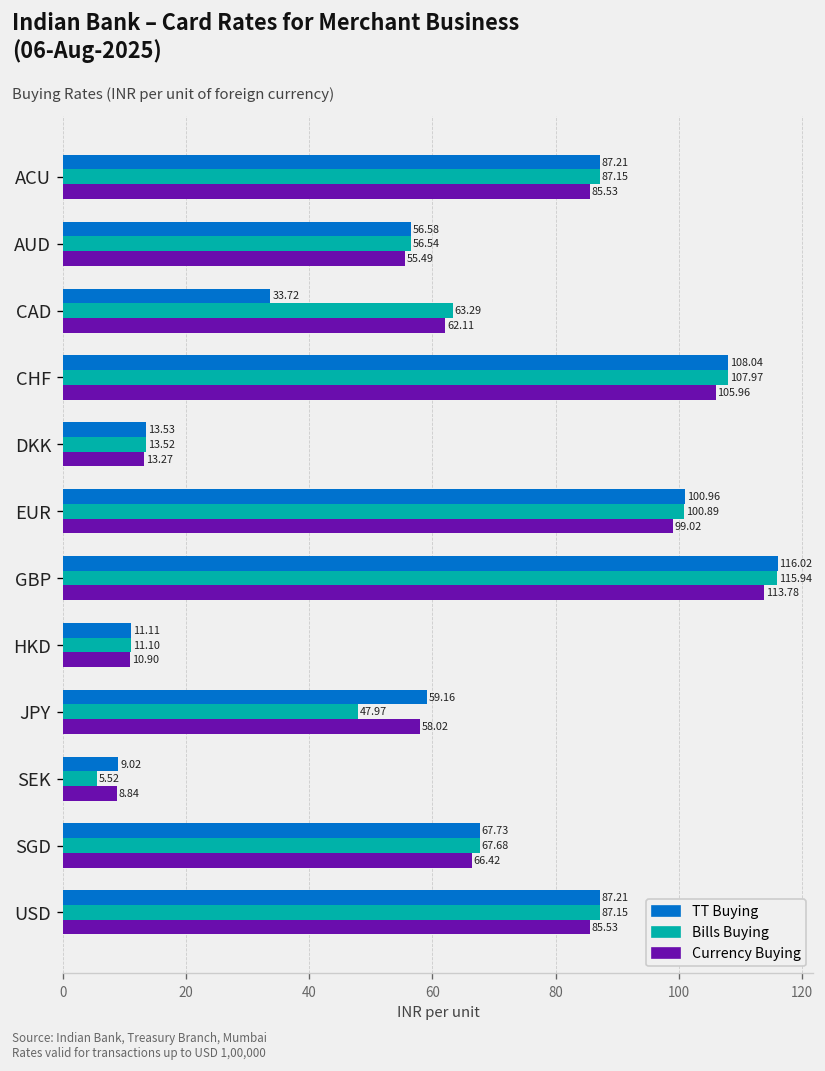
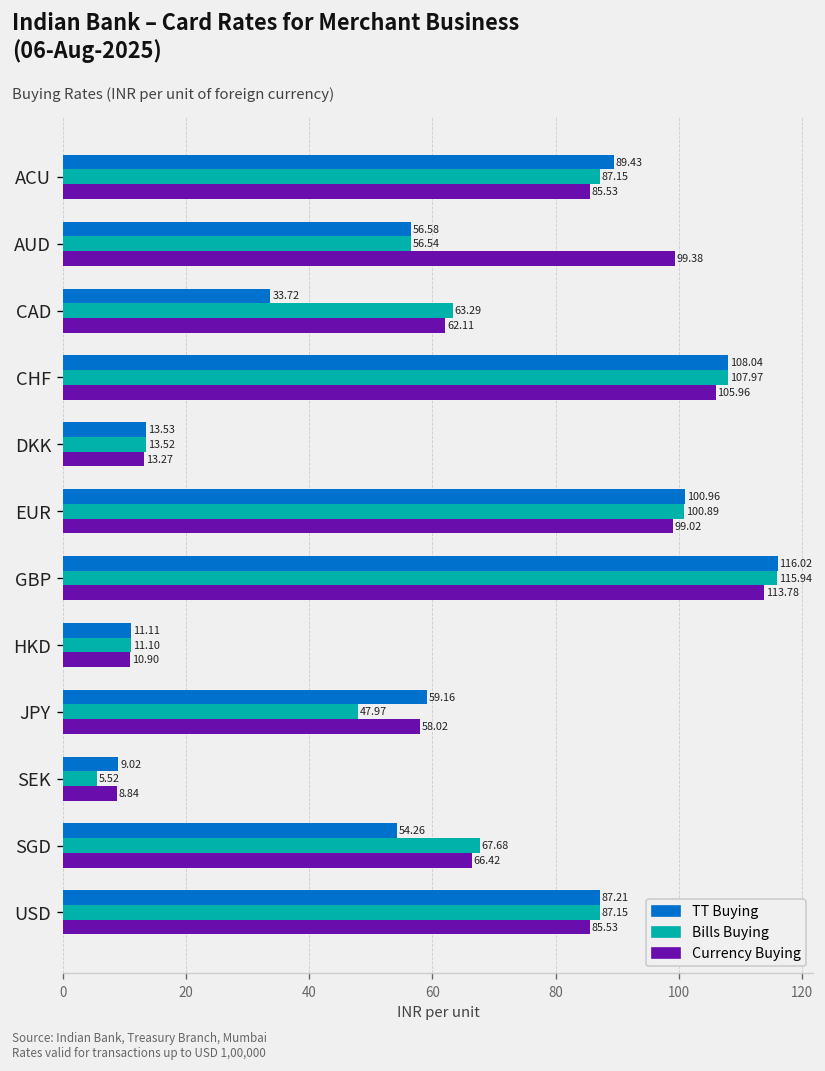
  {
    "TT Buying": {
-     "ACU": 87.21,
+     "ACU": 89.43,
      "AUD": 56.58,
      "CAD": 33.72,
      "CHF": 108.04,
      "DKK": 13.53,
      "EUR": 100.96,
      "GBP": 116.02,
      "HKD": 11.11,
      "JPY": 59.16,
      "SEK": 9.02,
-     "SGD": 67.73,
+     "SGD": 54.26,
      "USD": 87.21
    },
    "Bills Buying": {
      "ACU": 87.15,
      "AUD": 56.54,
      "CAD": 63.29,
      "CHF": 107.97,
      "DKK": 13.52,
      "EUR": 100.89,
      "GBP": 115.94,
      "HKD": 11.10,
      "JPY": 47.97,
      "SEK": 5.52,
      "SGD": 67.68,
      "USD": 87.15
    },
    "Currency Buying": {
      "ACU": 85.53,
-     "AUD": 55.49,
+     "AUD": 99.38,
      "CAD": 62.11,
      "CHF": 105.96,
      "DKK": 13.27,
      "EUR": 99.02,
      "GBP": 113.78,
      "HKD": 10.90,
      "JPY": 58.02,
      "SEK": 8.84,
      "SGD": 66.42,
      "USD": 85.53
    }
  }
